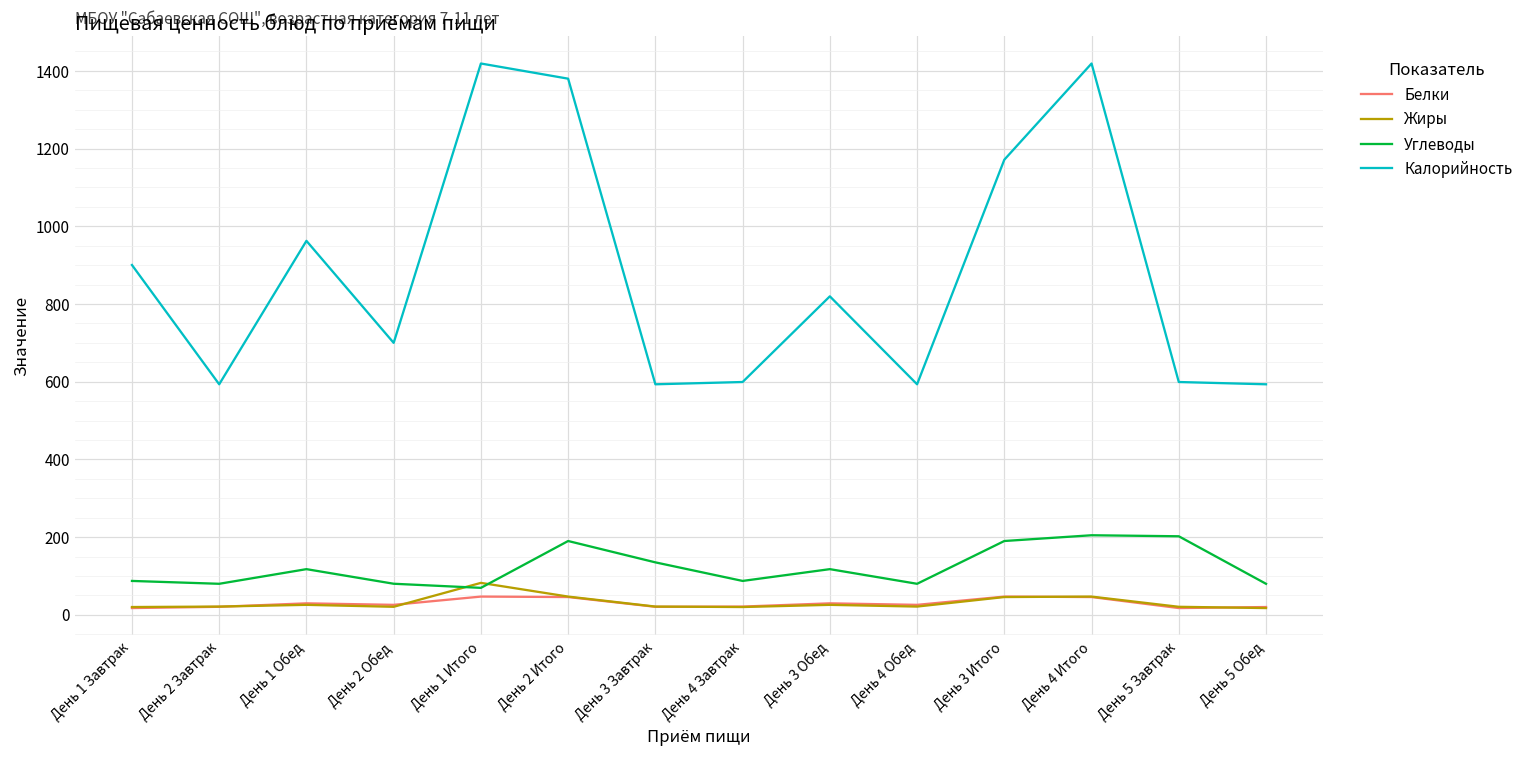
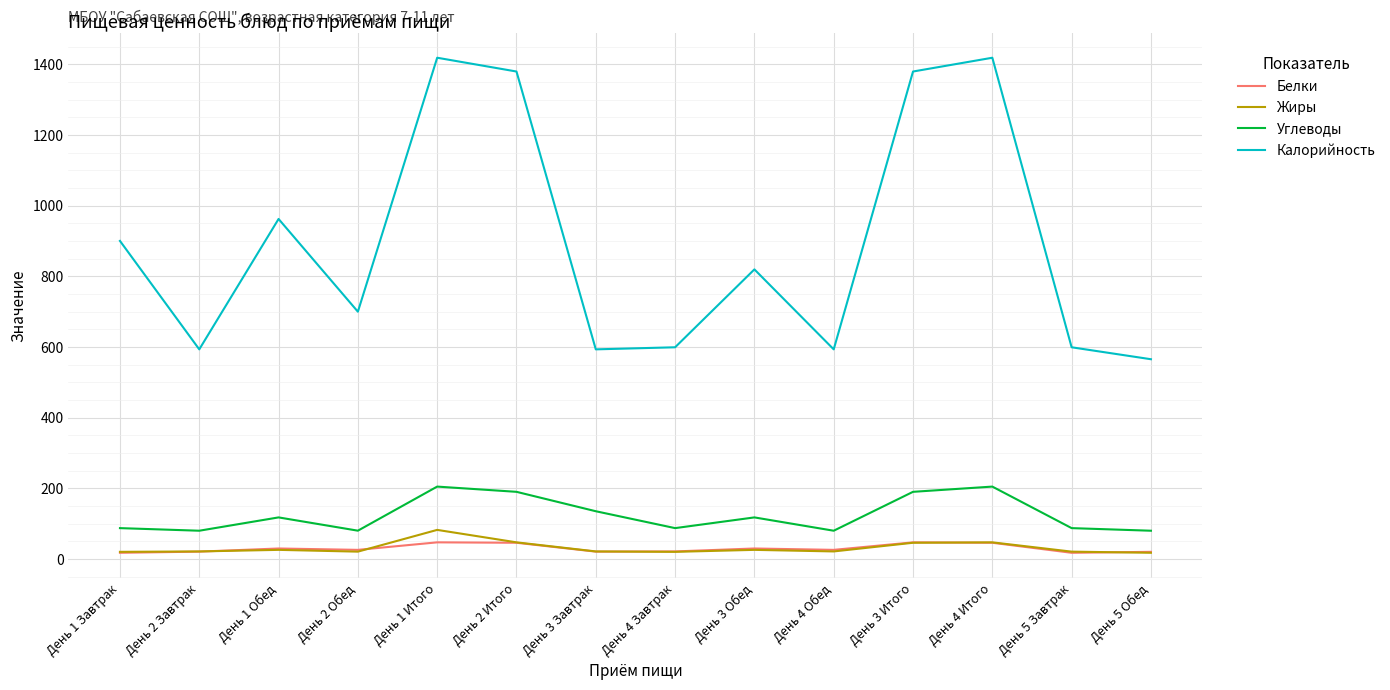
  {
    "Белки": {
      "День 1 Итого": 50
    },
    "Жиры": {
      "День 1 Итого": 80
    },
    "Углеводы": {
      "День 1 Завтрак": 90,
      "День 2 Завтрак": 80,
      "День 1 Обед": 120,
      "День 2 Обед": 80,
-     "День 1 Итого": 70,
+     "День 1 Итого": 200,
      "День 2 Итого": 190,
      "День 3 Завтрак": 140,
      "День 4 Завтрак": 90,
      "День 3 Обед": 120,
      "День 4 Обед": 80,
      "День 3 Итого": 190,
      "День 4 Итого": 200,
-     "День 5 Завтрак": 200,
+     "День 5 Завтрак": 90,
      "День 5 Обед": 80
    },
    "Калорийность": {
      "День 1 Завтрак": 900,
      "День 2 Завтрак": 590,
      "День 1 Обед": 960,
      "День 2 Обед": 700,
      "День 1 Итого": 1420,
      "День 2 Итого": 1380,
      "День 3 Завтрак": 590,
      "День 4 Завтрак": 600,
      "День 3 Обед": 820,
      "День 4 Обед": 590,
-     "День 3 Итого": 1170,
+     "День 3 Итого": 1380,
      "День 4 Итого": 1420,
      "День 5 Завтрак": 600,
-     "День 5 Обед": 590
+     "День 5 Обед": 570
    }
  }
